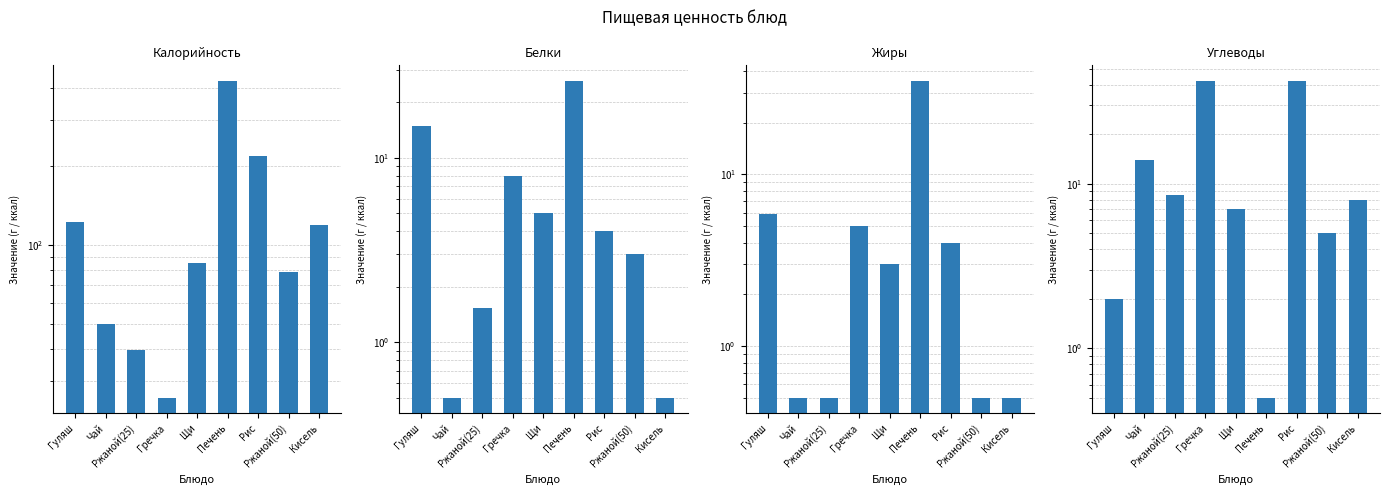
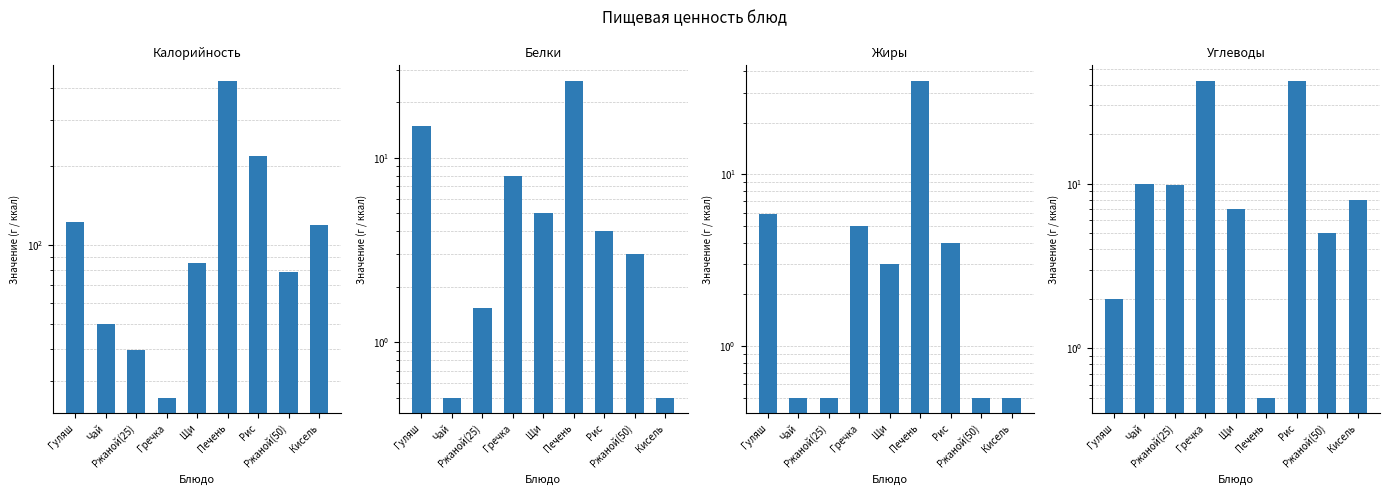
  {
    "Белки": {
      "Гуляш": 15,
      "Чай": 0.50,
      "Ржаной(25)": 1.5,
      "Гречка": 8.0,
      "Щи": 5.0,
      "Печень": 26,
      "Рис": 4.0,
      "Ржаной(50)": 3.0,
      "Кисель": 0.50
    },
    "Жиры": {
      "Гуляш": 5.9,
      "Чай": 0.50,
      "Ржаной(25)": 0.50,
      "Гречка": 5.0,
      "Щи": 3.0,
      "Печень": 35,
      "Рис": 4.0,
      "Ржаной(50)": 0.50,
      "Кисель": 0.50
    },
    "Углеводы": {
      "Гуляш": 2,
-     "Чай": 14,
-     "Ржаной(25)": 8,
+     "Чай": 10,
+     "Ржаной(25)": 10,
      "Гречка": 42,
      "Щи": 7,
      "Печень": 0.50,
      "Рис": 42,
      "Ржаной(50)": 5,
      "Кисель": 8
    }
  }
